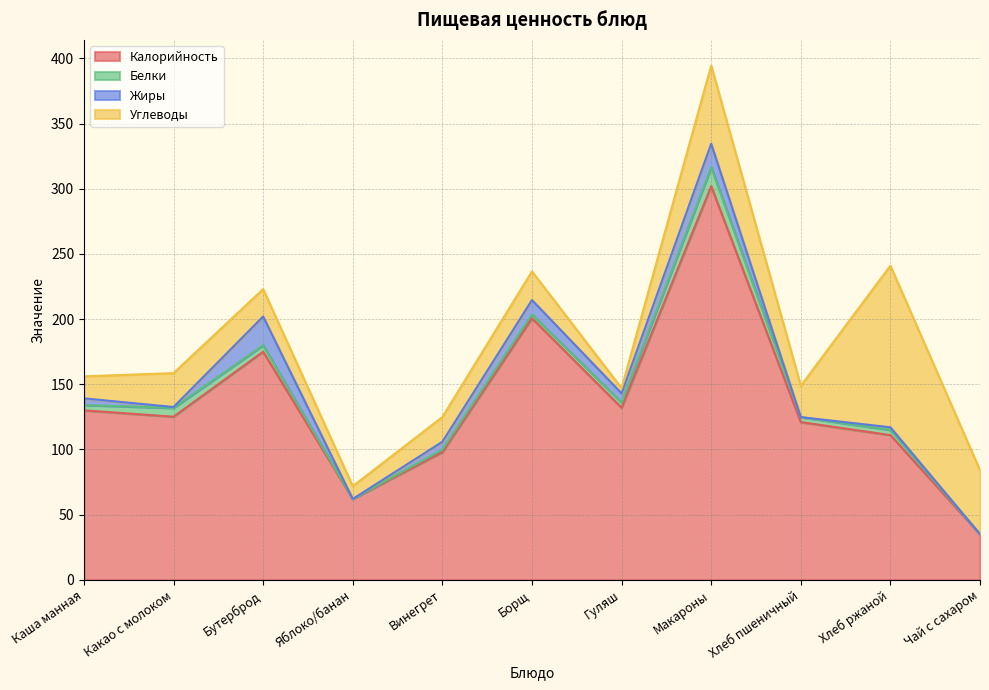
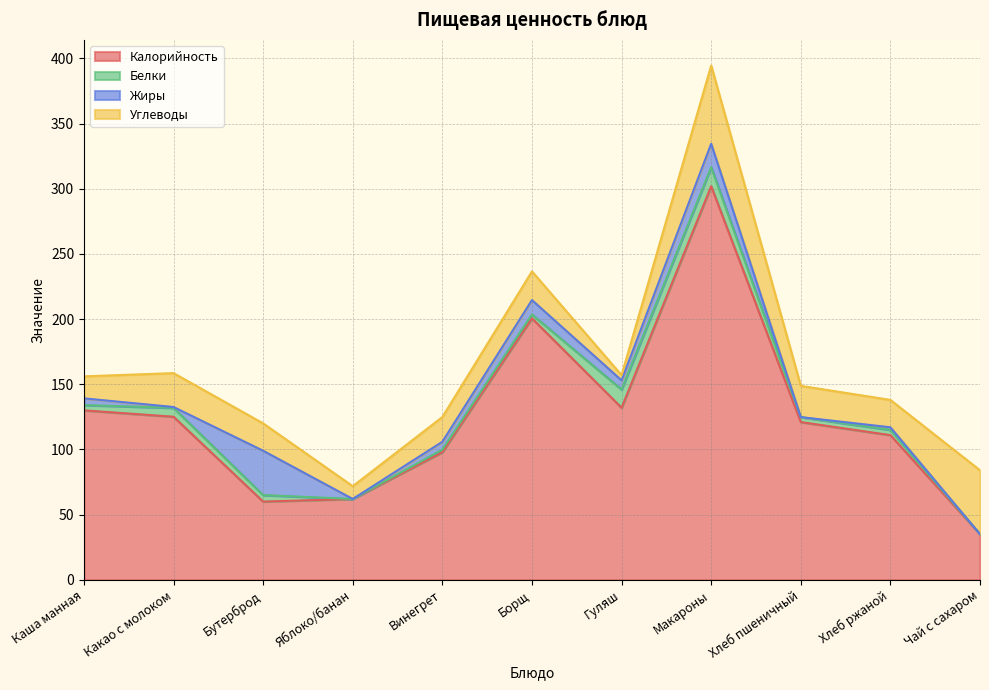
  {
    "Калорийность": {
      "Каша манная": 130,
      "Какао с молоком": 125,
-     "Бутерброд": 175,
+     "Бутерброд": 60,
      "Винегрет": 98,
      "Борщ": 201,
      "Гуляш": 132,
      "Макароны": 302,
      "Хлеб пшеничный": 121,
      "Хлеб ржаной": 111
    },
    "Белки": {
      "Каша манная": 4,
      "Бутерброд": 5,
      "Винегрет": 2,
      "Борщ": 3,
-     "Гуляш": 4,
+     "Гуляш": 14,
      "Макароны": 15,
      "Хлеб ржаной": 4
    },
    "Жиры": {
      "Каша манная": 5,
-     "Бутерброд": 22,
+     "Бутерброд": 34,
      "Винегрет": 6,
      "Борщ": 11,
      "Гуляш": 7,
      "Макароны": 18,
      "Хлеб ржаной": 2
    },
    "Углеводы": {
      "Каша манная": 17,
      "Какао с молоком": 26,
      "Бутерброд": 21,
      "Яблоко/банан": 10,
      "Винегрет": 19,
      "Борщ": 22,
      "Гуляш": 4,
      "Макароны": 60,
      "Хлеб пшеничный": 24,
-     "Хлеб ржаной": 124,
+     "Хлеб ржаной": 21,
      "Чай с сахаром": 49
    }
  }
